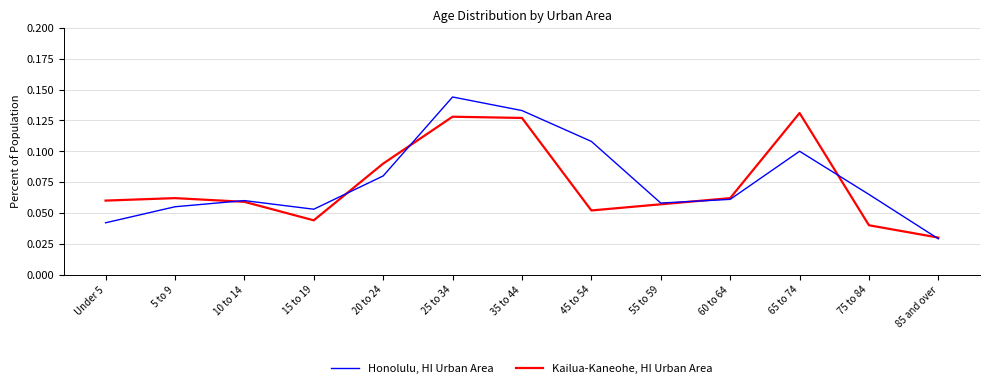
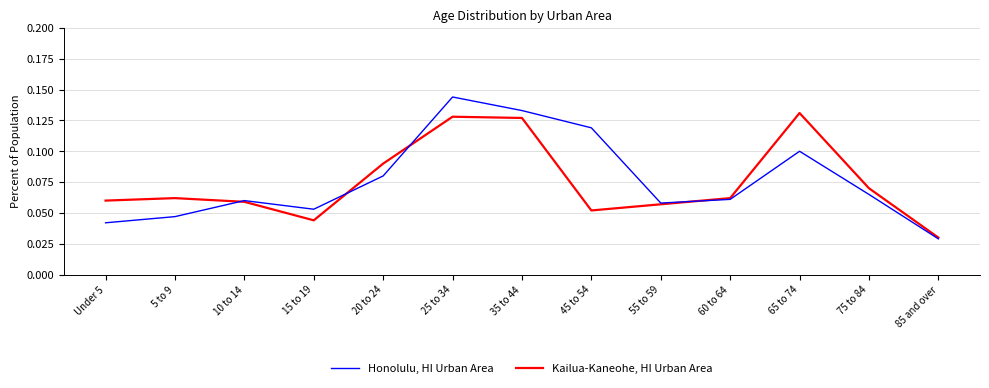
  {
    "Honolulu, HI Urban Area": {
      "Under 5": 0.042,
-     "5 to 9": 0.055,
+     "5 to 9": 0.047,
      "15 to 19": 0.053,
      "20 to 24": 0.080,
      "25 to 34": 0.144,
      "35 to 44": 0.133,
-     "45 to 54": 0.108,
+     "45 to 54": 0.119,
      "65 to 74": 0.100,
      "75 to 84": 0.065
    },
    "Kailua-Kaneohe, HI Urban Area": {
      "Under 5": 0.06,
      "5 to 9": 0.06,
      "15 to 19": 0.044,
      "20 to 24": 0.09,
      "25 to 34": 0.13,
      "35 to 44": 0.127,
      "45 to 54": 0.05,
      "65 to 74": 0.13,
-     "75 to 84": 0.04
+     "75 to 84": 0.07
    }
  }
